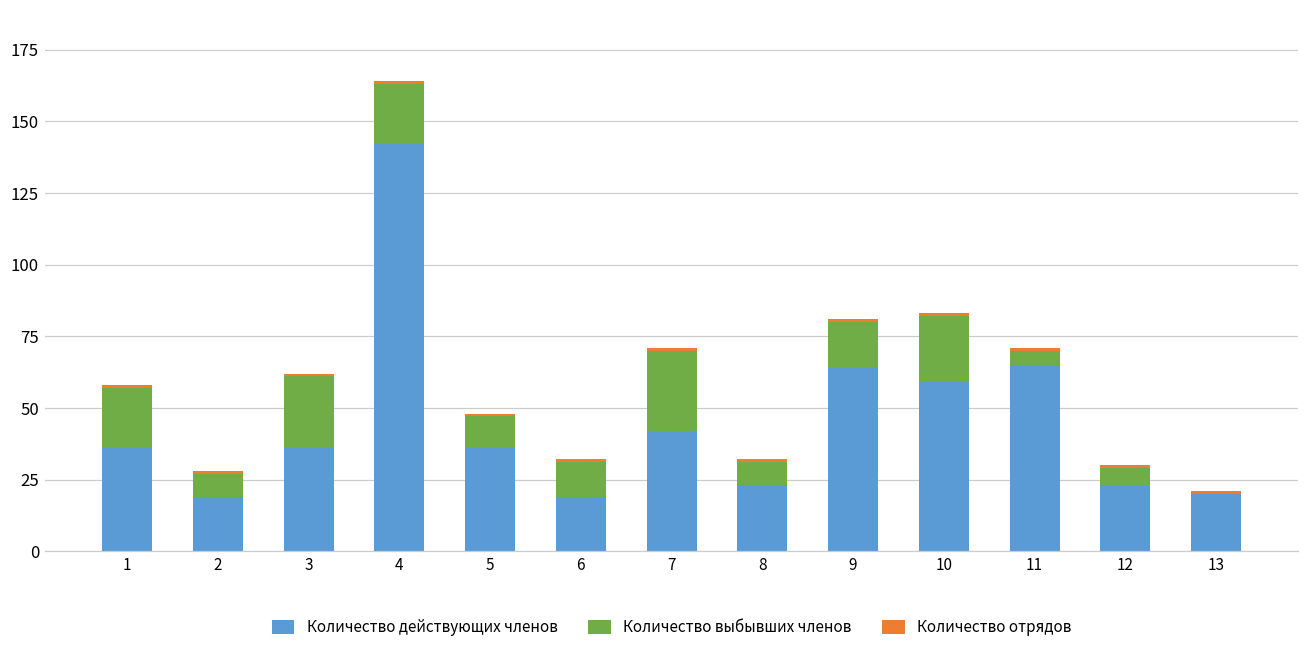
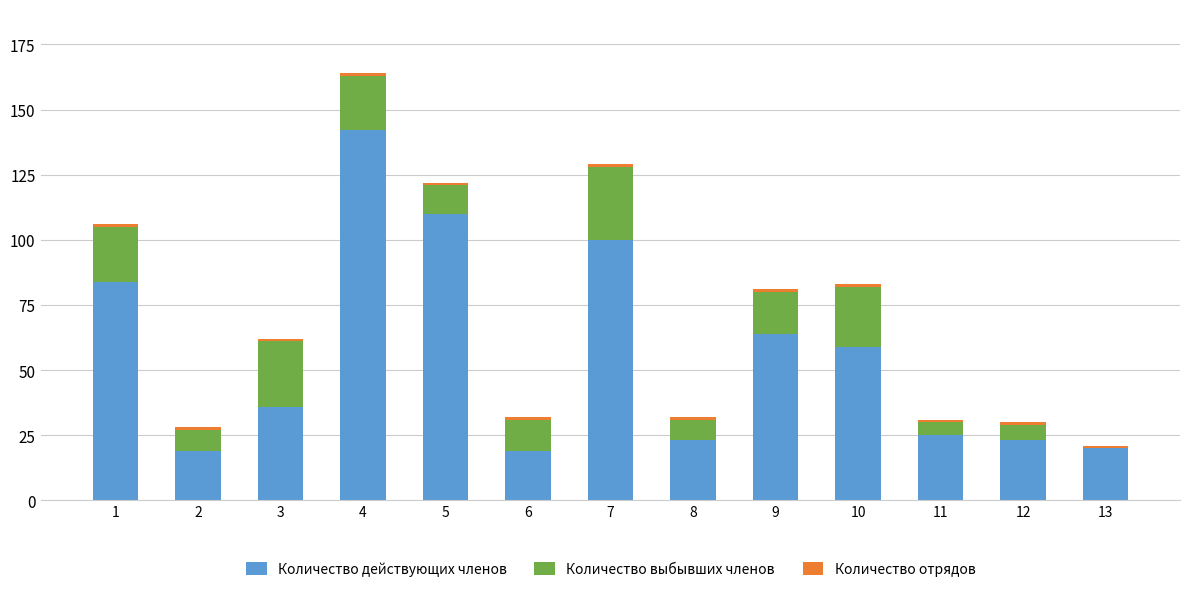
  {
    "Количество действующих членов": {
-     "1": 36,
+     "1": 84,
      "2": 19,
      "3": 36,
      "4": 142,
-     "5": 36,
+     "5": 110,
      "6": 19,
-     "7": 42,
+     "7": 100,
      "8": 23,
      "9": 64,
      "10": 59,
-     "11": 65,
+     "11": 25,
      "12": 23,
      "13": 20
    },
    "Количество выбывших членов": {
      "1": 21,
      "2": 8,
      "3": 25,
      "4": 21,
      "5": 11,
      "6": 12,
      "7": 28,
      "8": 8,
      "9": 16,
      "10": 23,
      "11": 5,
      "12": 6,
      "13": 0
    },
    "Количество отрядов": {
      "1": 1,
      "2": 1,
      "3": 1,
      "4": 1,
      "5": 1,
      "6": 1,
      "7": 1,
      "8": 1,
      "9": 1,
      "10": 1,
      "11": 1,
      "12": 1,
      "13": 1
    }
  }
